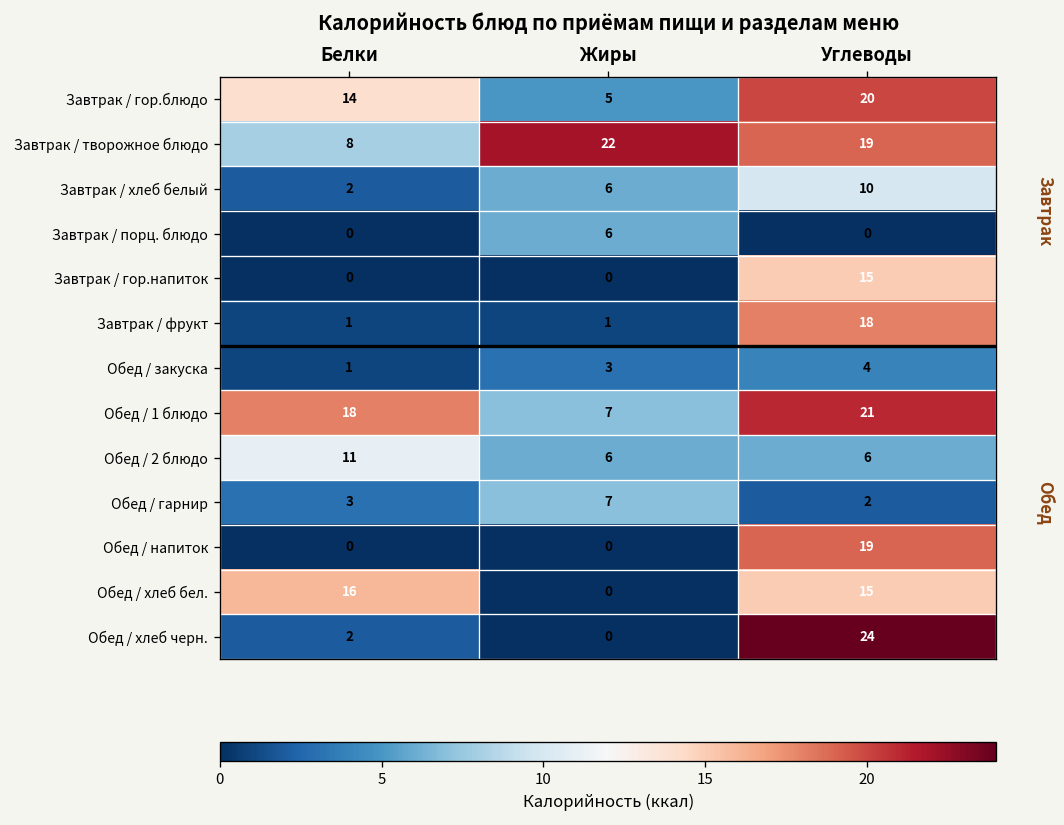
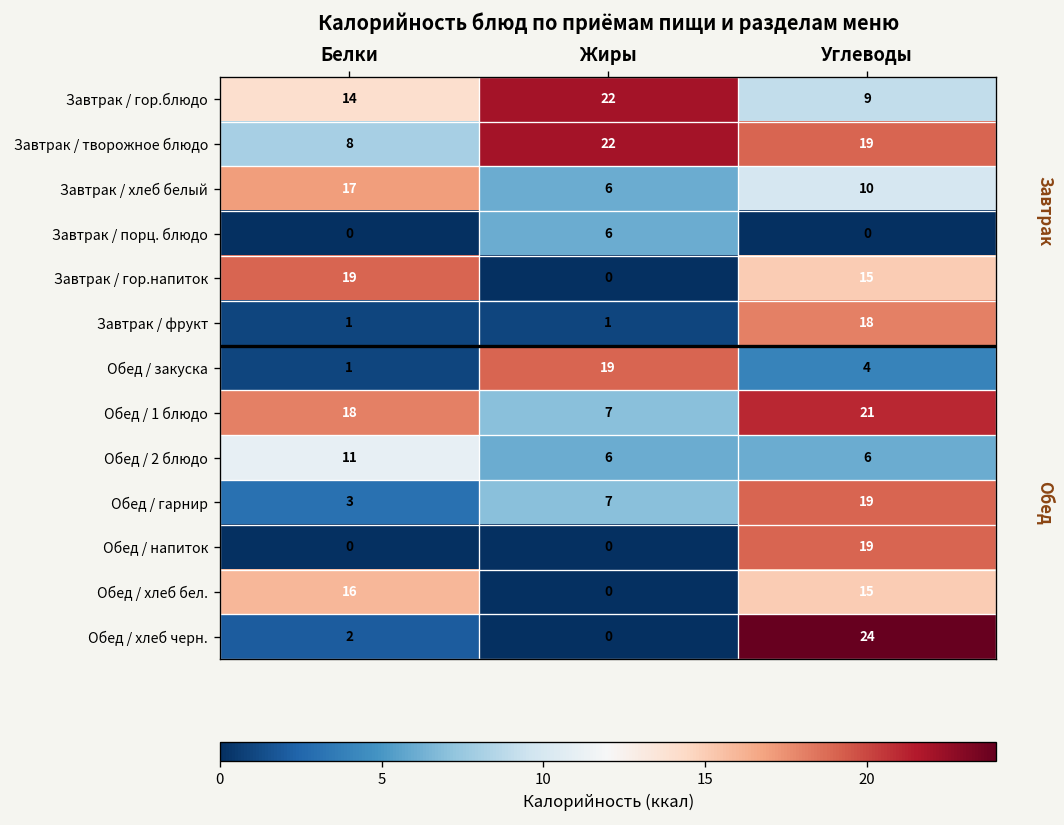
  {
    "Завтрак / гор.блюдо": {
      "Белки": 14,
-     "Жиры": 5,
-     "Углеводы": 20
+     "Жиры": 22,
+     "Углеводы": 9
    },
    "Завтрак / творожное блюдо": {
      "Белки": 8,
      "Жиры": 22,
      "Углеводы": 19
    },
    "Завтрак / хлеб белый": {
-     "Белки": 2,
+     "Белки": 17,
      "Жиры": 6,
      "Углеводы": 10
    },
    "Завтрак / порц. блюдо": {
      "Белки": 0,
      "Жиры": 6,
      "Углеводы": 0
    },
    "Завтрак / гор.напиток": {
-     "Белки": 0,
+     "Белки": 19,
      "Жиры": 0,
      "Углеводы": 15
    },
    "Завтрак / фрукт": {
      "Белки": 1,
      "Жиры": 1,
      "Углеводы": 18
    },
    "Обед / закуска": {
      "Белки": 1,
-     "Жиры": 3,
+     "Жиры": 19,
      "Углеводы": 4
    },
    "Обед / 1 блюдо": {
      "Белки": 18,
      "Жиры": 7,
      "Углеводы": 21
    },
    "Обед / 2 блюдо": {
      "Белки": 11,
      "Жиры": 6,
      "Углеводы": 6
    },
    "Обед / гарнир": {
      "Белки": 3,
      "Жиры": 7,
-     "Углеводы": 2
+     "Углеводы": 19
    },
    "Обед / напиток": {
      "Белки": 0,
      "Жиры": 0,
      "Углеводы": 19
    },
    "Обед / хлеб бел.": {
      "Белки": 16,
      "Жиры": 0,
      "Углеводы": 15
    },
    "Обед / хлеб черн.": {
      "Белки": 2,
      "Жиры": 0,
      "Углеводы": 24
    }
  }
